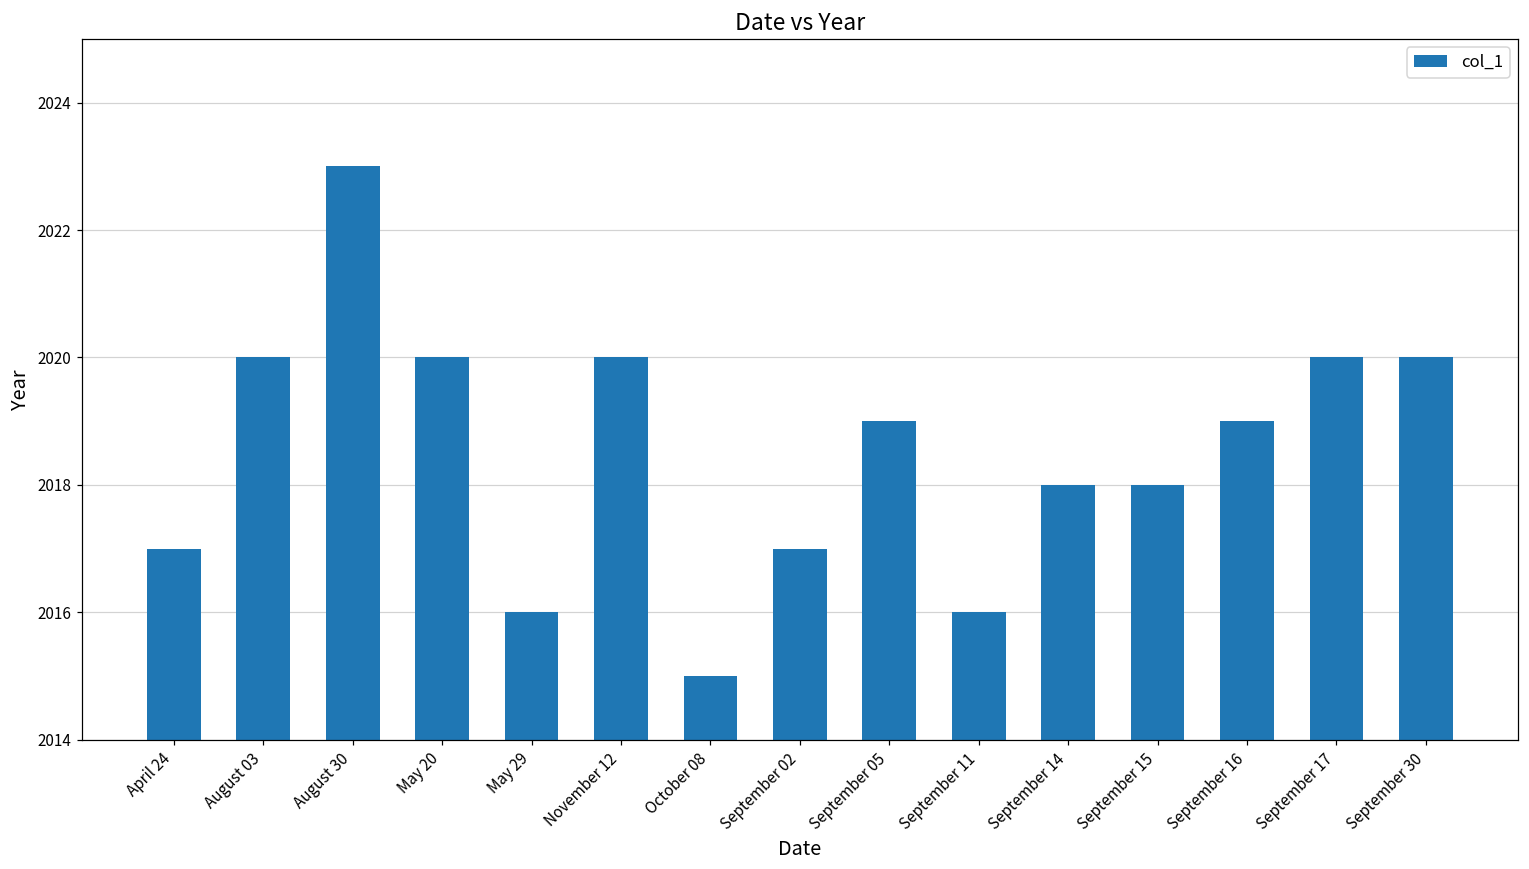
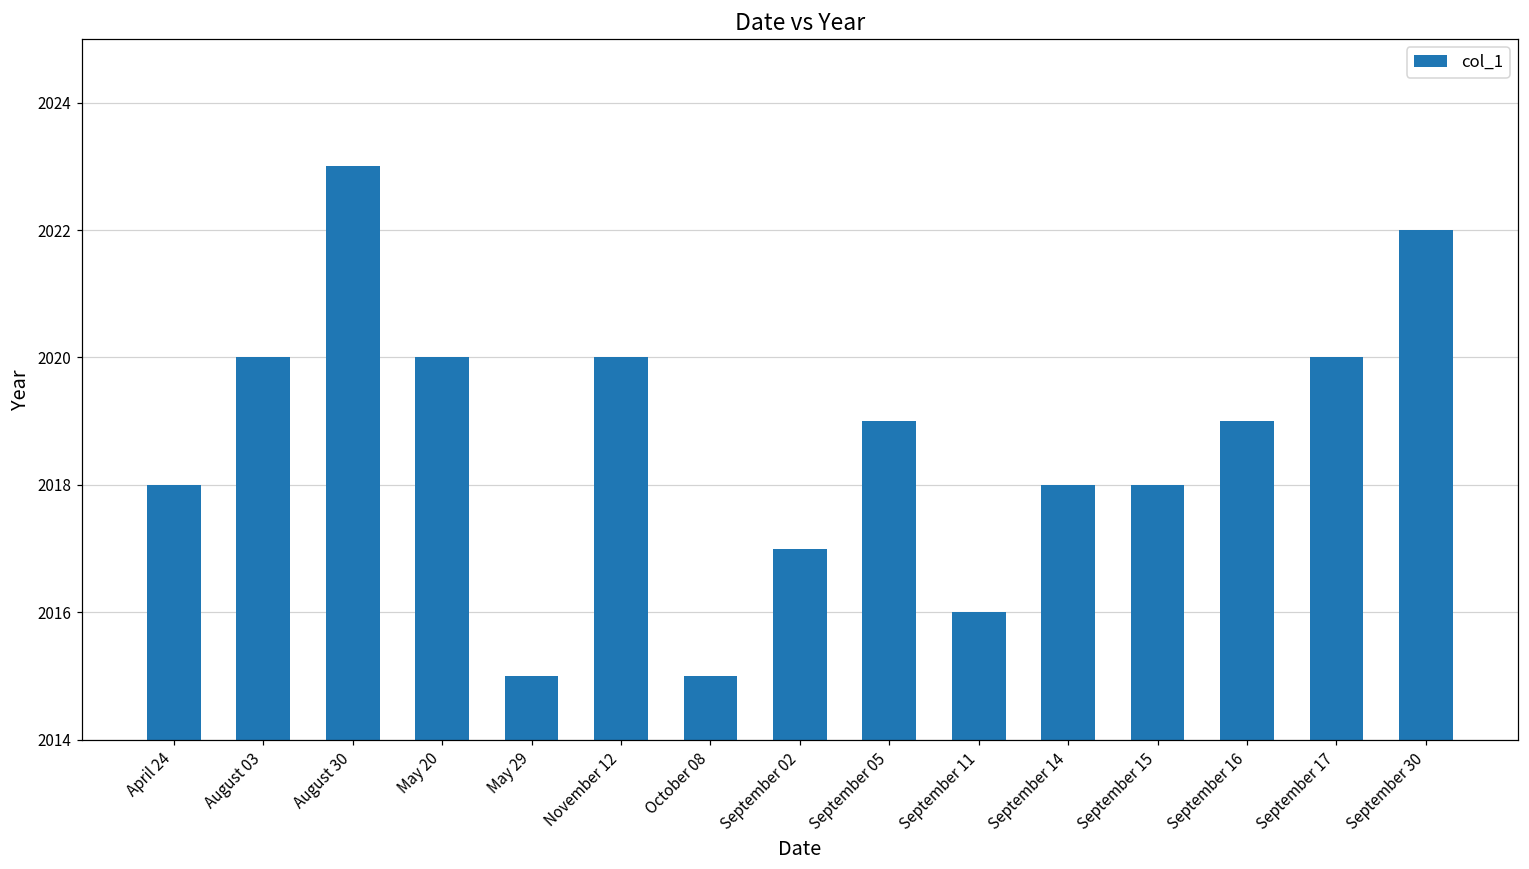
  {
-   "April 24": 2017,
+   "April 24": 2018,
    "August 03": 2020,
    "August 30": 2023,
    "May 20": 2020,
-   "May 29": 2016,
+   "May 29": 2015,
    "November 12": 2020,
    "October 08": 2015,
    "September 02": 2017,
    "September 05": 2019,
    "September 11": 2016,
    "September 14": 2018,
    "September 15": 2018,
    "September 16": 2019,
    "September 17": 2020,
-   "September 30": 2020
+   "September 30": 2022
  }
